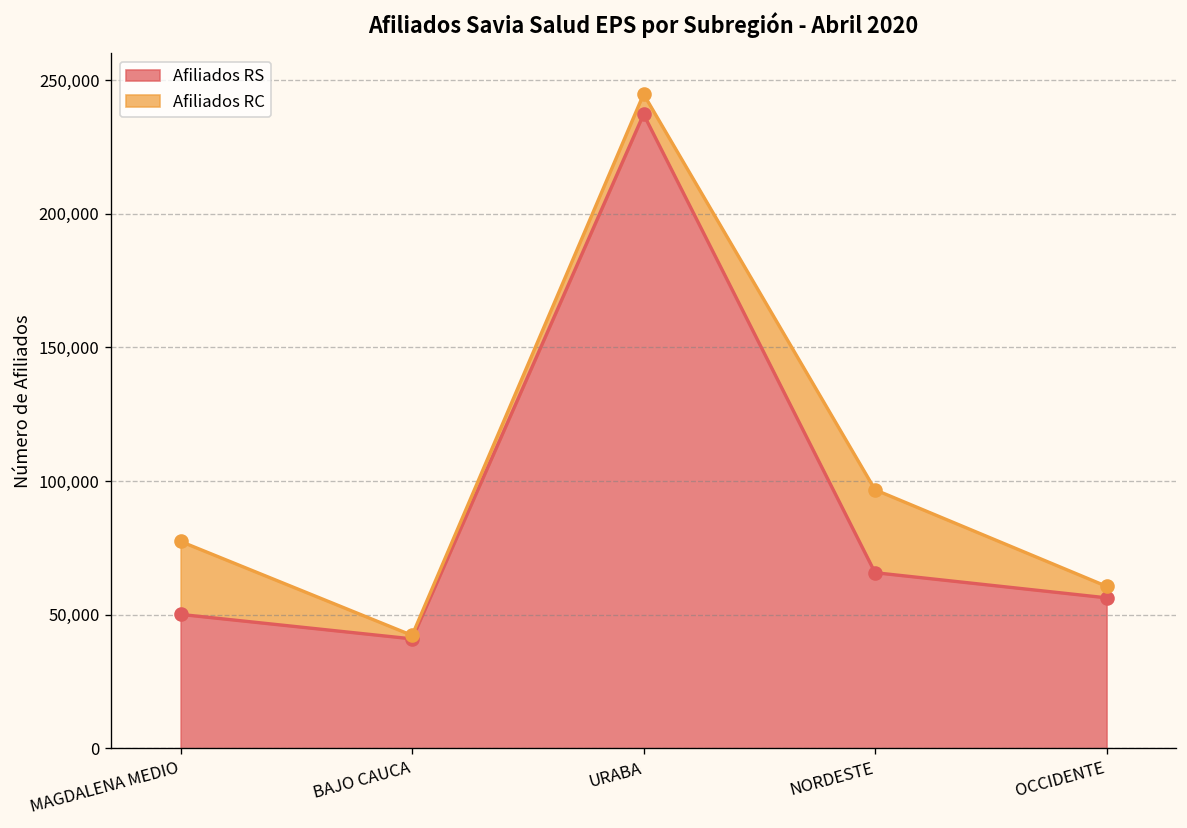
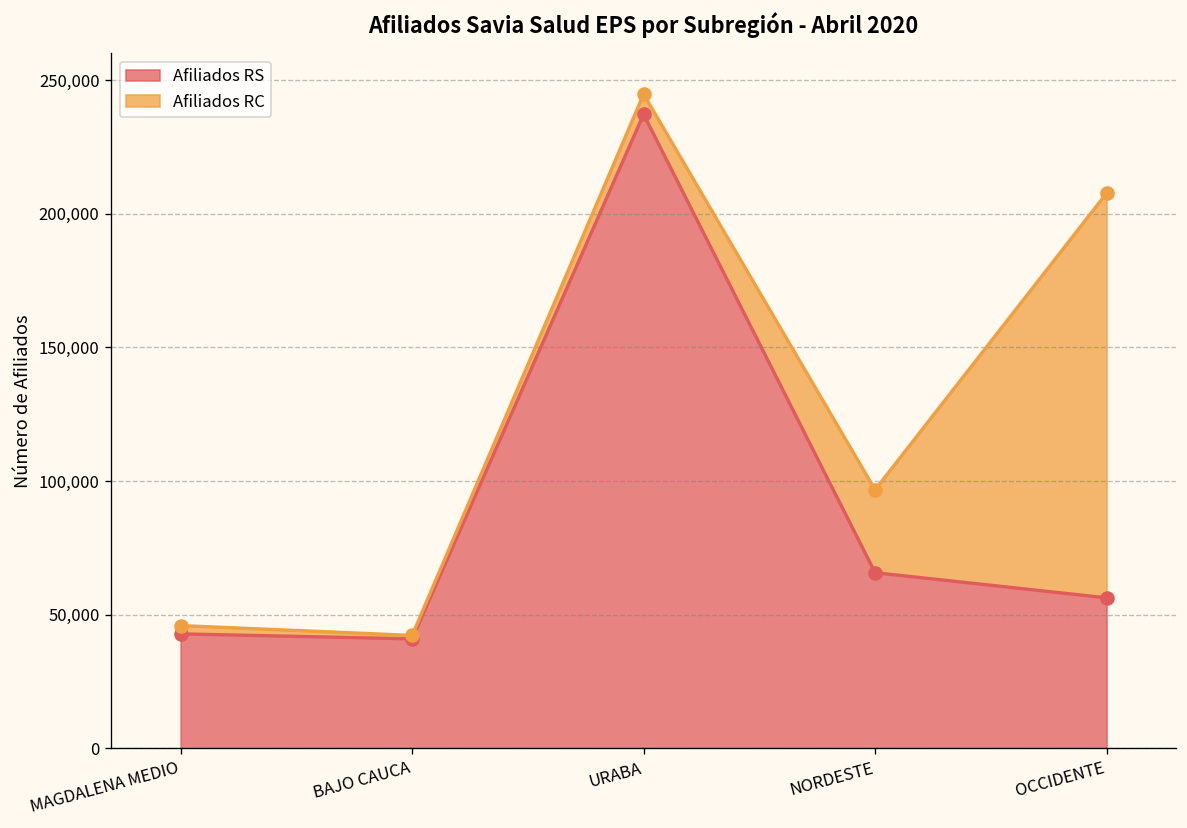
  {
    "Afiliados RS": {
-     "MAGDALENA MEDIO": "50,000",
+     "MAGDALENA MEDIO": "43,000",
      "BAJO CAUCA": "41,000",
      "URABA": "237,000",
      "NORDESTE": "66,000",
      "OCCIDENTE": "56,000"
    },
    "Afiliados RC": {
-     "MAGDALENA MEDIO": "27,000",
+     "MAGDALENA MEDIO": "3,000",
      "BAJO CAUCA": "1,000",
      "URABA": "8,000",
      "NORDESTE": "31,000",
-     "OCCIDENTE": "4,000"
+     "OCCIDENTE": "151,000"
    }
  }
